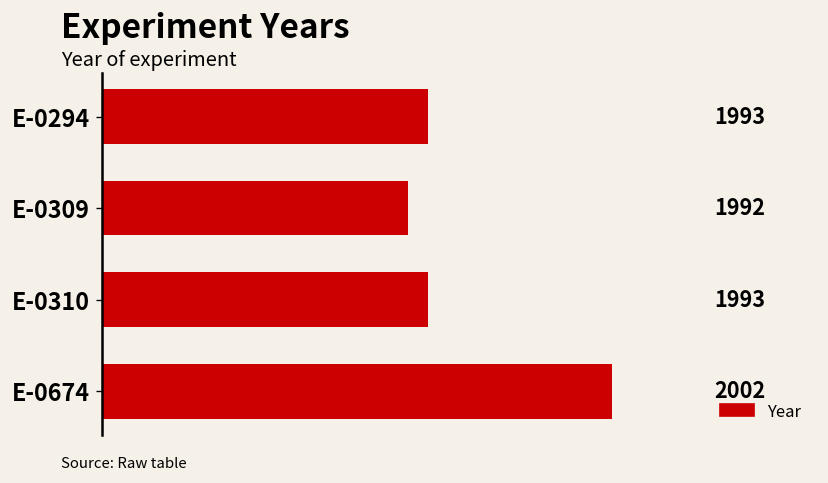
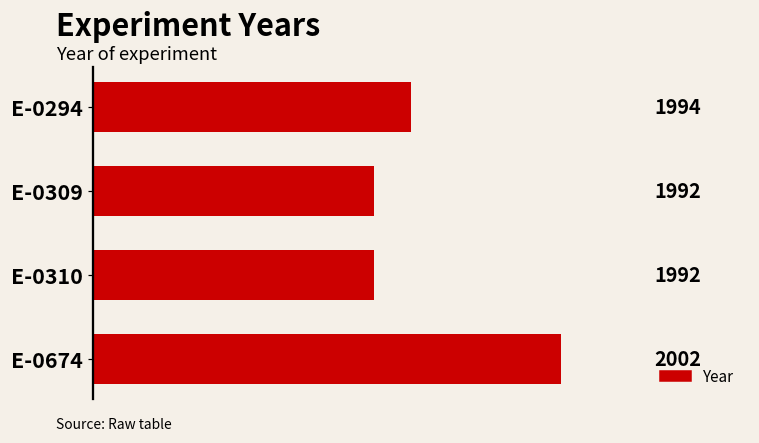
  {
-   "E-0294": 1993,
-   "E-0310": 1993
+   "E-0294": 1994,
+   "E-0310": 1992
  }
